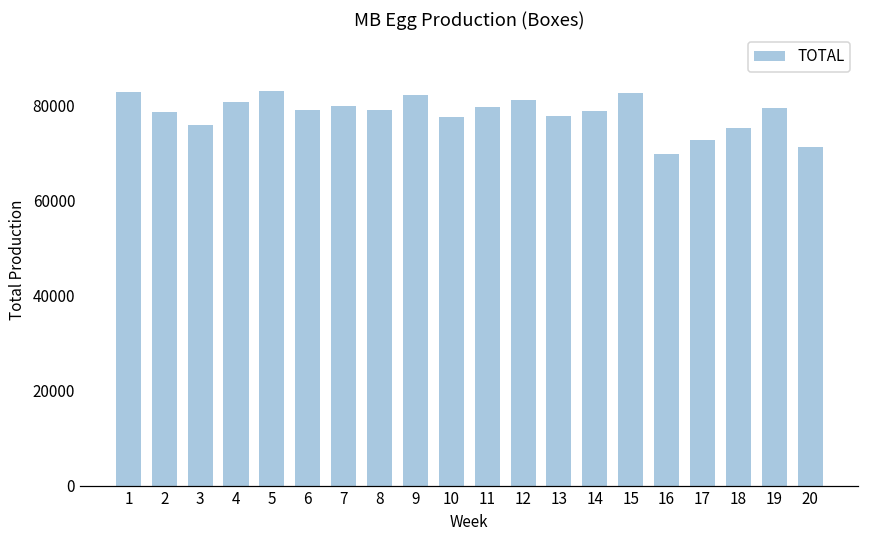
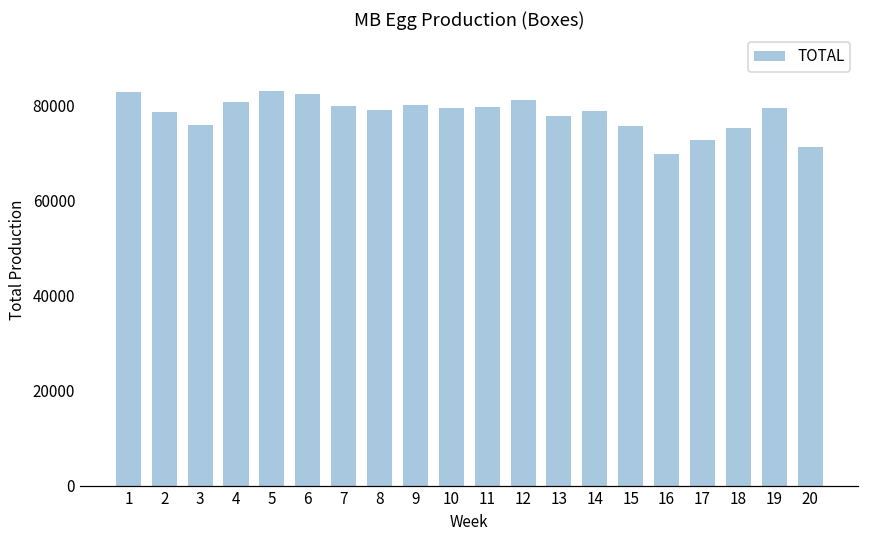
  {
    "1": 83000,
    "2": 79000,
    "3": 76000,
    "4": 81000,
    "5": 83000,
-   "6": 79000,
+   "6": 82000,
    "7": 80000,
    "8": 79000,
-   "9": 82000,
-   "10": 78000,
+   "9": 80000,
+   "10": 80000,
    "11": 80000,
    "12": 81000,
    "13": 78000,
    "14": 79000,
-   "15": 83000,
+   "15": 76000,
    "16": 70000,
    "17": 73000,
    "18": 75000,
    "19": 80000,
    "20": 71000
  }
